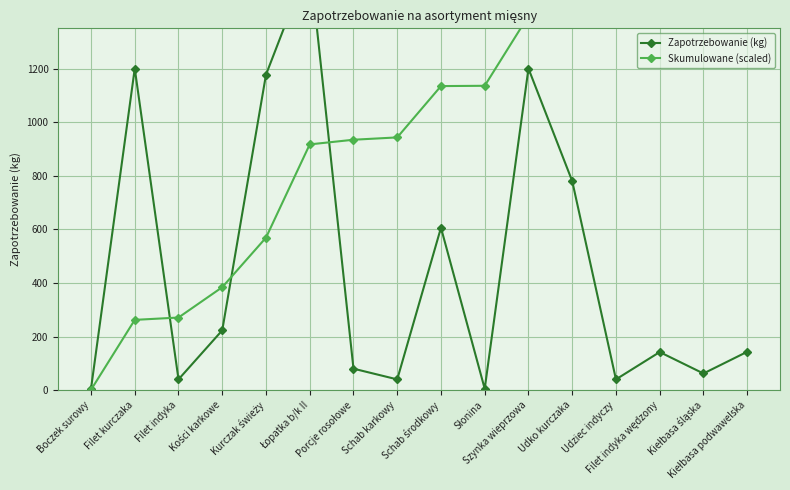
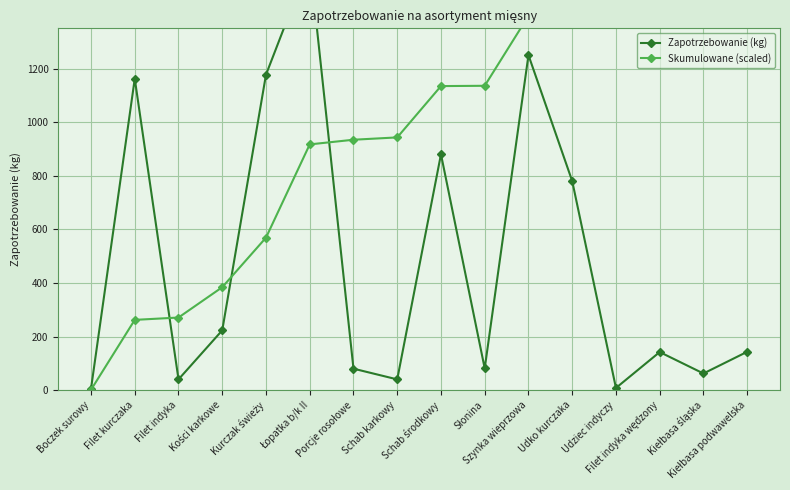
  {
    "Zapotrzebowanie (kg)": {
-     "Filet kurczaka": 1200,
+     "Filet kurczaka": 1160,
      "Filet indyka": 40,
      "Kości karkowe": 220,
      "Kurczak świeży": 1180,
      "Porcje rosołowe": 80,
      "Schab karkowy": 40,
-     "Schab środkowy": 610,
-     "Słonina": 10,
-     "Szynka wieprzowa": 1200,
+     "Schab środkowy": 880,
+     "Słonina": 80,
+     "Szynka wieprzowa": 1250,
      "Udko kurczaka": 780,
-     "Udziec indyczy": 40,
+     "Udziec indyczy": 10,
      "Filet indyka wędzony": 140,
      "Kiełbasa śląska": 60,
      "Kiełbasa podwawelska": 140
    },
    "Skumulowane (scaled)": {
      "Filet kurczaka": 260,
      "Filet indyka": 270,
      "Kości karkowe": 380,
      "Kurczak świeży": 570,
      "Łopatka b/k II": 920,
      "Porcje rosołowe": 930,
      "Schab karkowy": 940,
      "Schab środkowy": 1130,
      "Słonina": 1140
    }
  }
